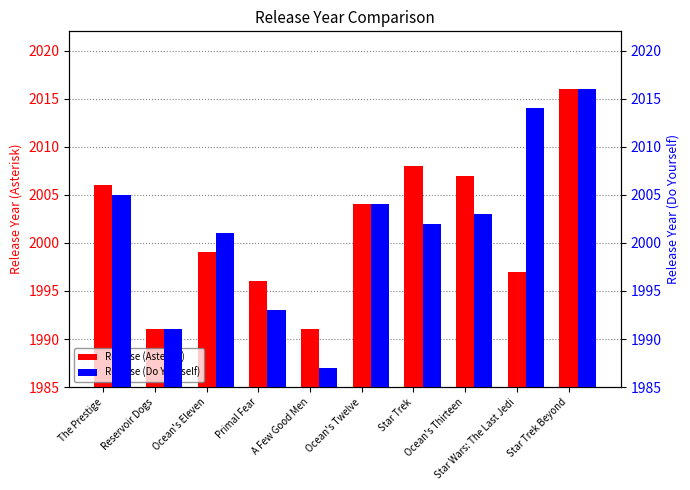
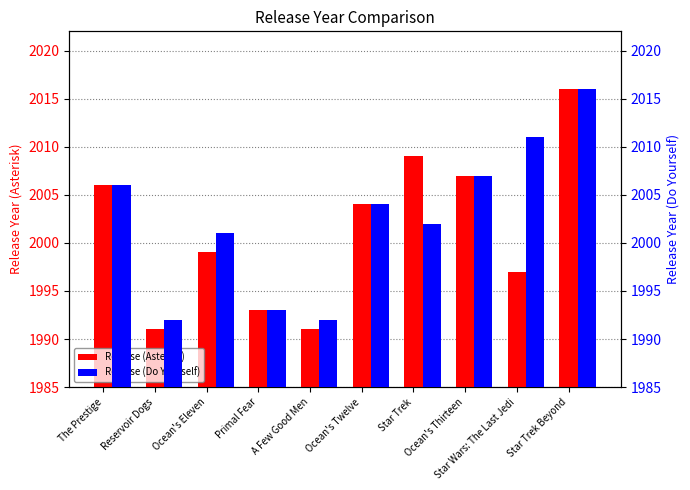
  {
    "Release (Asterisk)": {
      "The Prestige": 2006,
      "Reservoir Dogs": 1991,
      "Ocean's Eleven": 1999,
-     "Primal Fear": 1996,
+     "Primal Fear": 1993,
      "A Few Good Men": 1991,
      "Ocean's Twelve": 2004,
-     "Star Trek": 2008,
+     "Star Trek": 2009,
      "Ocean's Thirteen": 2007,
      "Star Wars: The Last Jedi": 1997,
      "Star Trek Beyond": 2016
    },
    "Release (Do Yourself)": {
-     "The Prestige": 2005,
-     "Reservoir Dogs": 1991,
+     "The Prestige": 2006,
+     "Reservoir Dogs": 1992,
      "Ocean's Eleven": 2001,
      "Primal Fear": 1993,
-     "A Few Good Men": 1987,
+     "A Few Good Men": 1992,
      "Ocean's Twelve": 2004,
      "Star Trek": 2002,
-     "Ocean's Thirteen": 2003,
-     "Star Wars: The Last Jedi": 2014,
+     "Ocean's Thirteen": 2007,
+     "Star Wars: The Last Jedi": 2011,
      "Star Trek Beyond": 2016
    }
  }
